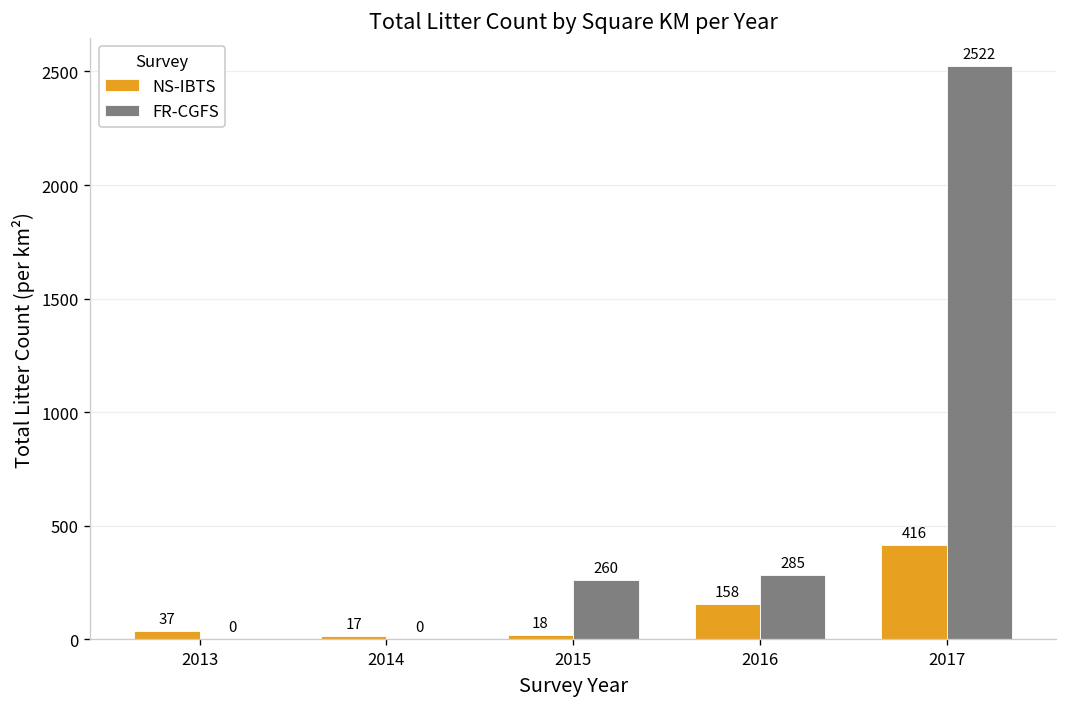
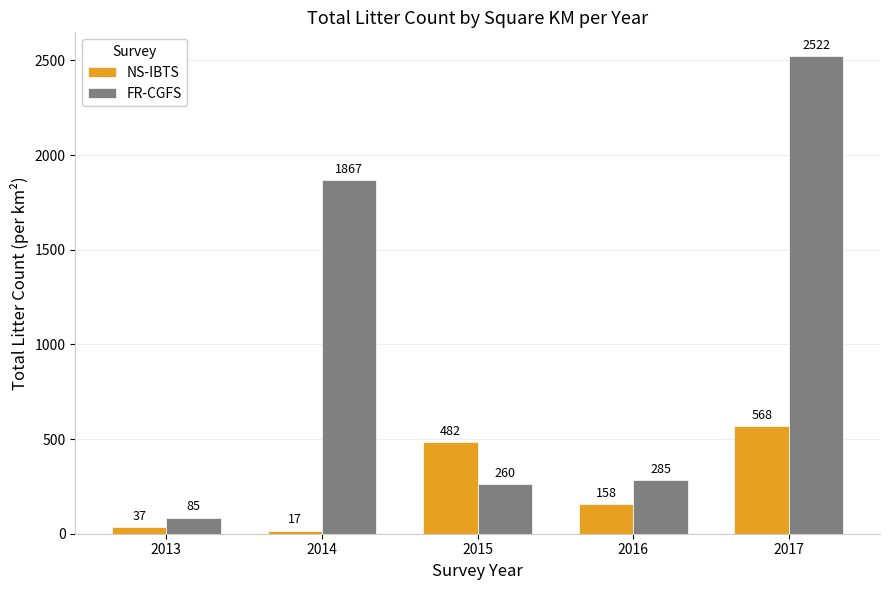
  {
    "NS-IBTS": {
      "2013": 37,
      "2014": 17,
-     "2015": 18,
+     "2015": 482,
      "2016": 158,
-     "2017": 416
+     "2017": 568
    },
    "FR-CGFS": {
-     "2013": 0,
-     "2014": 0,
+     "2013": 85,
+     "2014": 1867,
      "2015": 260,
      "2016": 285,
      "2017": 2522
    }
  }
